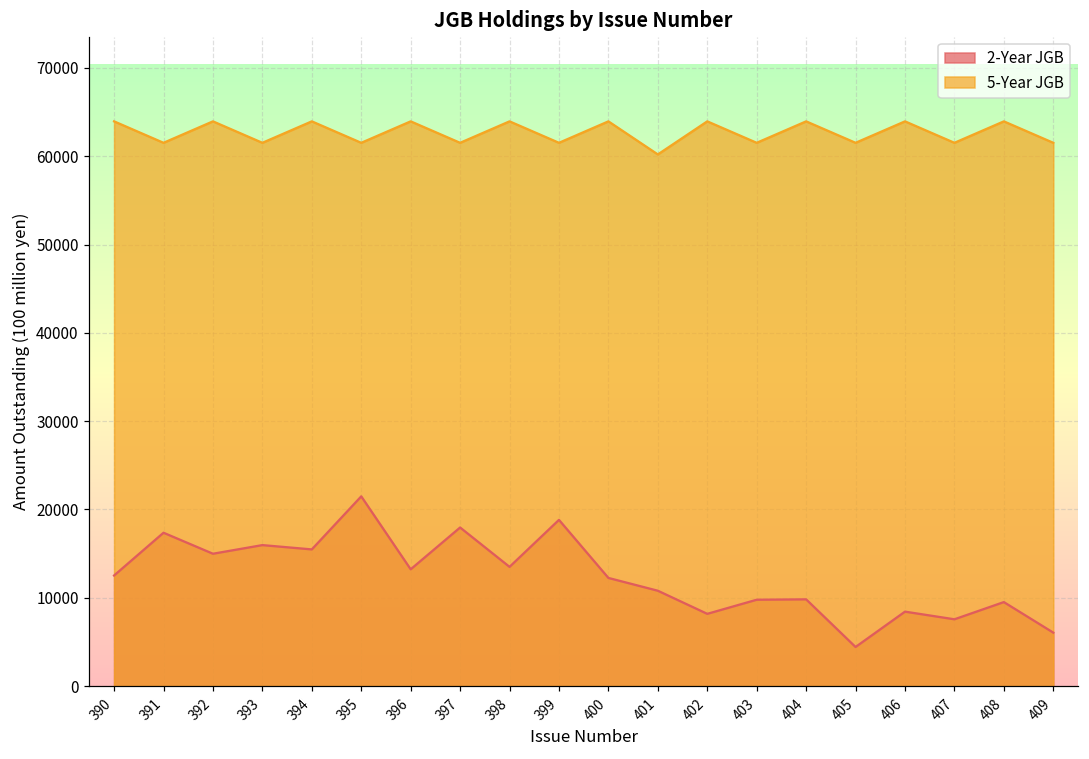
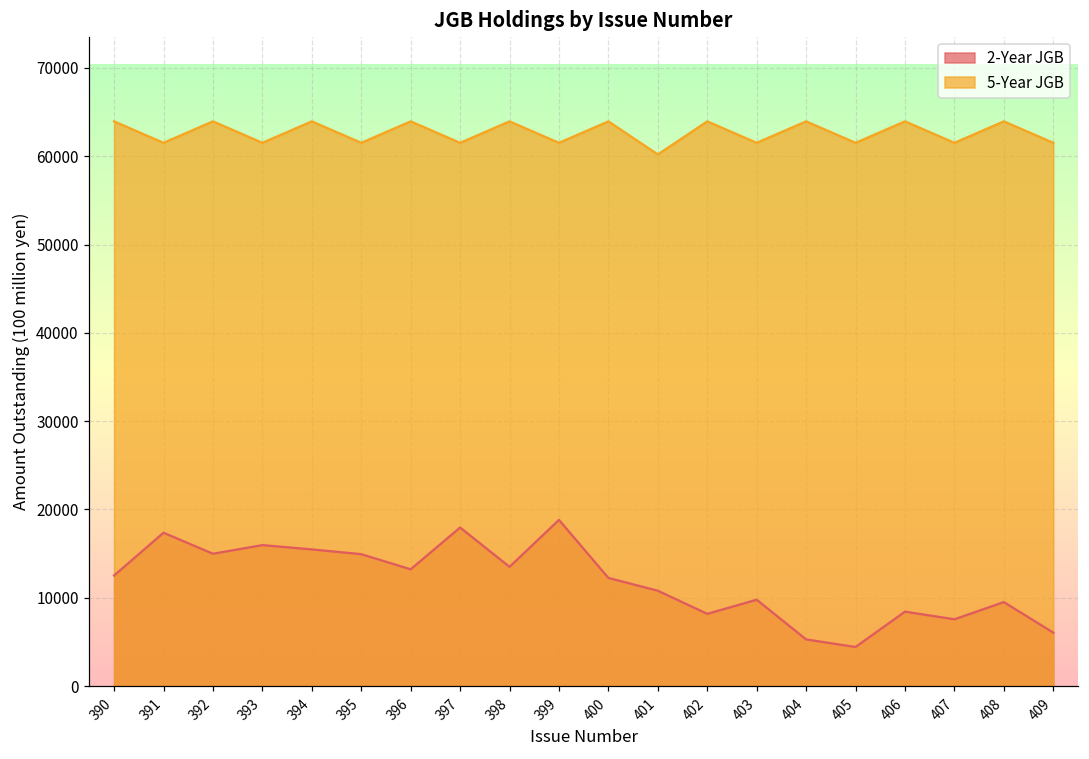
  {
    "2-Year JGB": {
      "390": 13000,
      "391": 17000,
      "392": 15000,
      "393": 16000,
      "394": 15000,
-     "395": 21000,
+     "395": 15000,
      "396": 13000,
      "397": 18000,
      "398": 13000,
      "399": 19000,
      "400": 12000,
      "401": 11000,
      "402": 8000,
      "403": 10000,
-     "404": 10000,
+     "404": 5000,
      "405": 4000,
      "406": 8000,
      "407": 8000,
      "408": 10000,
      "409": 6000
    },
    "5-Year JGB": {
      "390": 64000,
      "391": 62000,
      "392": 64000,
      "393": 62000,
      "394": 64000,
      "395": 62000,
      "396": 64000,
      "397": 62000,
      "398": 64000,
      "399": 62000,
      "400": 64000,
      "401": 60000,
      "402": 64000,
      "403": 62000,
      "404": 64000,
      "405": 62000,
      "406": 64000,
      "407": 62000,
      "408": 64000,
      "409": 62000
    }
  }
